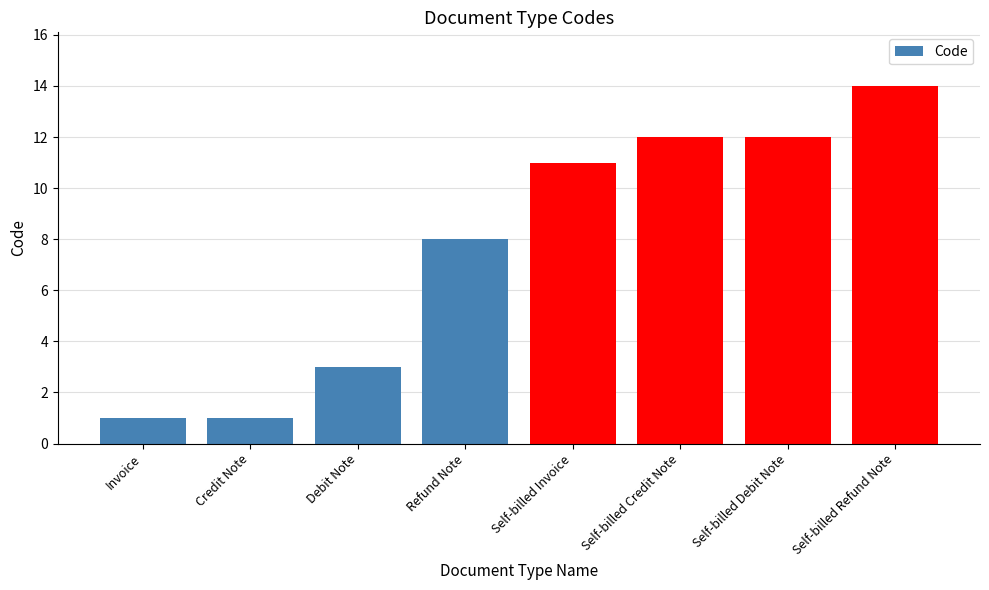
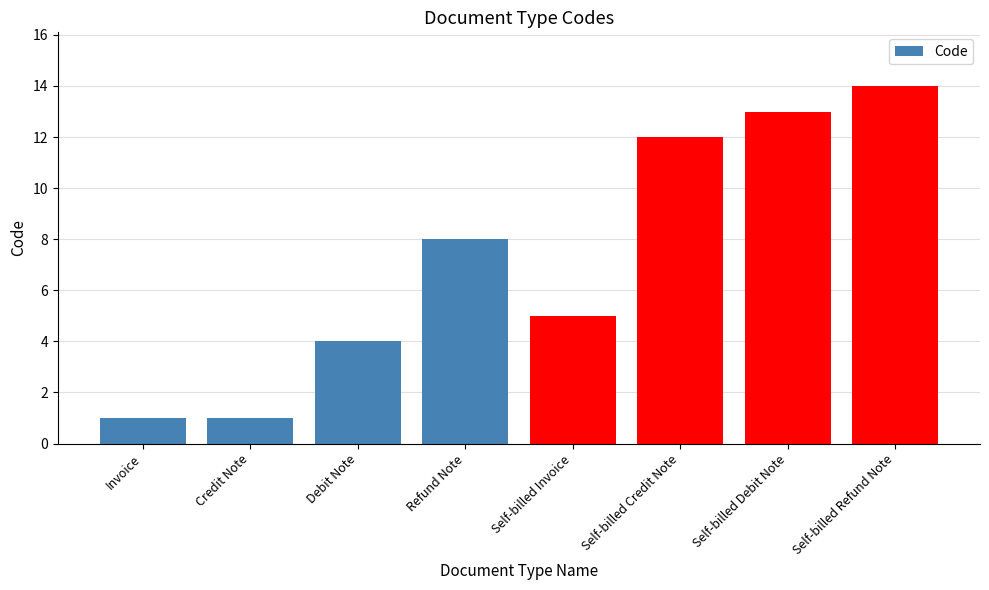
  {
    "Invoice": 1,
    "Credit Note": 1,
-   "Debit Note": 3,
+   "Debit Note": 4,
    "Refund Note": 8,
-   "Self-billed Invoice": 11,
+   "Self-billed Invoice": 5,
    "Self-billed Credit Note": 12,
-   "Self-billed Debit Note": 12,
+   "Self-billed Debit Note": 13,
    "Self-billed Refund Note": 14
  }
